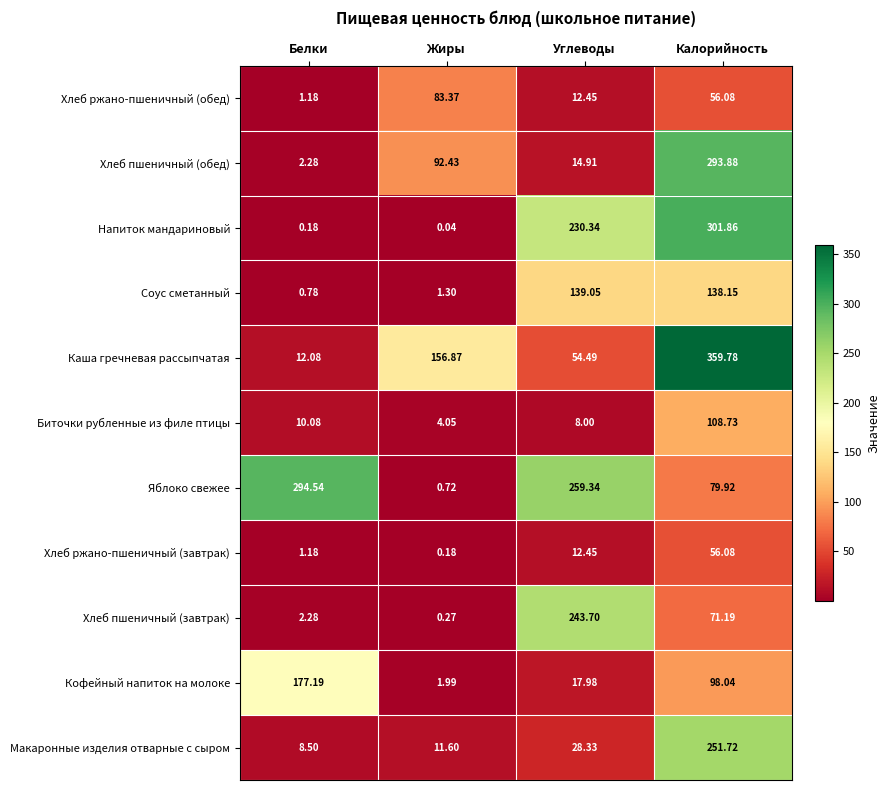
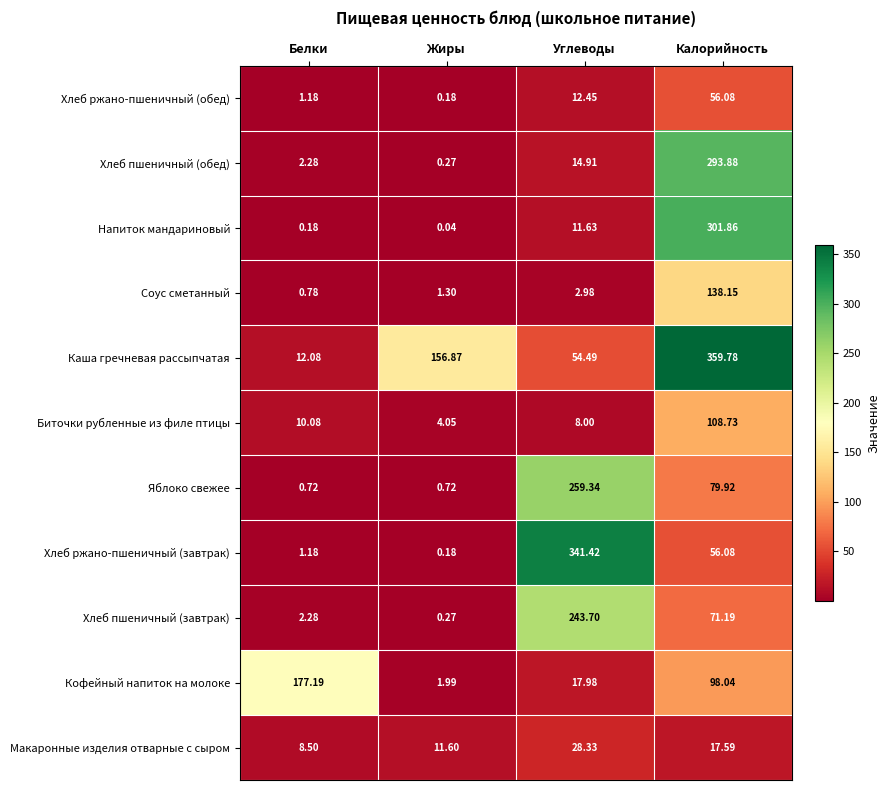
  {
    "Хлеб ржано-пшеничный (обед)": {
      "Белки": 1.18,
-     "Жиры": 83.37,
+     "Жиры": 0.18,
      "Углеводы": 12.45,
      "Калорийность": 56.08
    },
    "Хлеб пшеничный (обед)": {
      "Белки": 2.28,
-     "Жиры": 92.43,
+     "Жиры": 0.27,
      "Углеводы": 14.91,
      "Калорийность": 293.88
    },
    "Напиток мандариновый": {
      "Белки": 0.18,
      "Жиры": 0.04,
-     "Углеводы": 230.34,
+     "Углеводы": 11.63,
      "Калорийность": 301.86
    },
    "Соус сметанный": {
      "Белки": 0.78,
      "Жиры": 1.30,
-     "Углеводы": 139.05,
+     "Углеводы": 2.98,
      "Калорийность": 138.15
    },
    "Каша гречневая рассыпчатая": {
      "Белки": 12.08,
      "Жиры": 156.87,
      "Углеводы": 54.49,
      "Калорийность": 359.78
    },
    "Биточки рубленные из филе птицы": {
      "Белки": 10.08,
      "Жиры": 4.05,
      "Углеводы": 8.00,
      "Калорийность": 108.73
    },
    "Яблоко свежее": {
-     "Белки": 294.54,
+     "Белки": 0.72,
      "Жиры": 0.72,
      "Углеводы": 259.34,
      "Калорийность": 79.92
    },
    "Хлеб ржано-пшеничный (завтрак)": {
      "Белки": 1.18,
      "Жиры": 0.18,
-     "Углеводы": 12.45,
+     "Углеводы": 341.42,
      "Калорийность": 56.08
    },
    "Хлеб пшеничный (завтрак)": {
      "Белки": 2.28,
      "Жиры": 0.27,
      "Углеводы": 243.70,
      "Калорийность": 71.19
    },
    "Кофейный напиток на молоке": {
      "Белки": 177.19,
      "Жиры": 1.99,
      "Углеводы": 17.98,
      "Калорийность": 98.04
    },
    "Макаронные изделия отварные с сыром": {
      "Белки": 8.50,
      "Жиры": 11.60,
      "Углеводы": 28.33,
-     "Калорийность": 251.72
+     "Калорийность": 17.59
    }
  }
